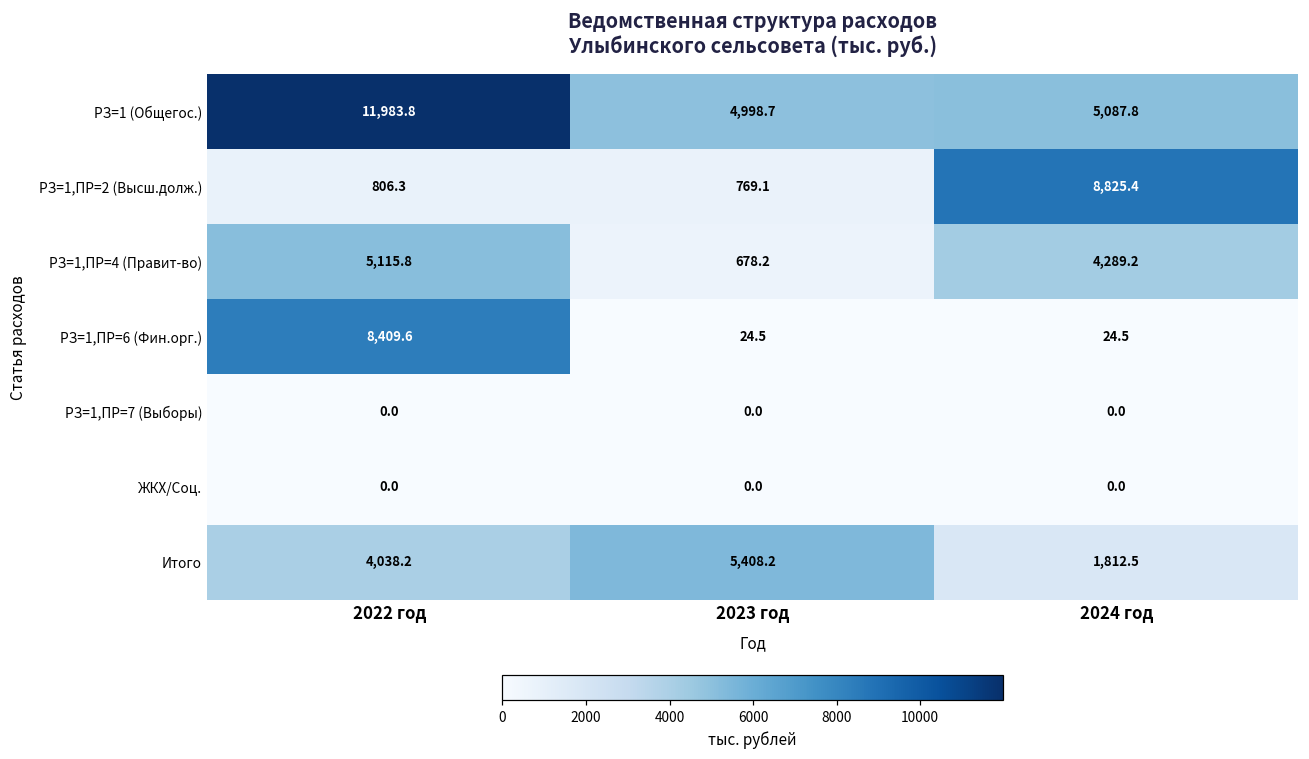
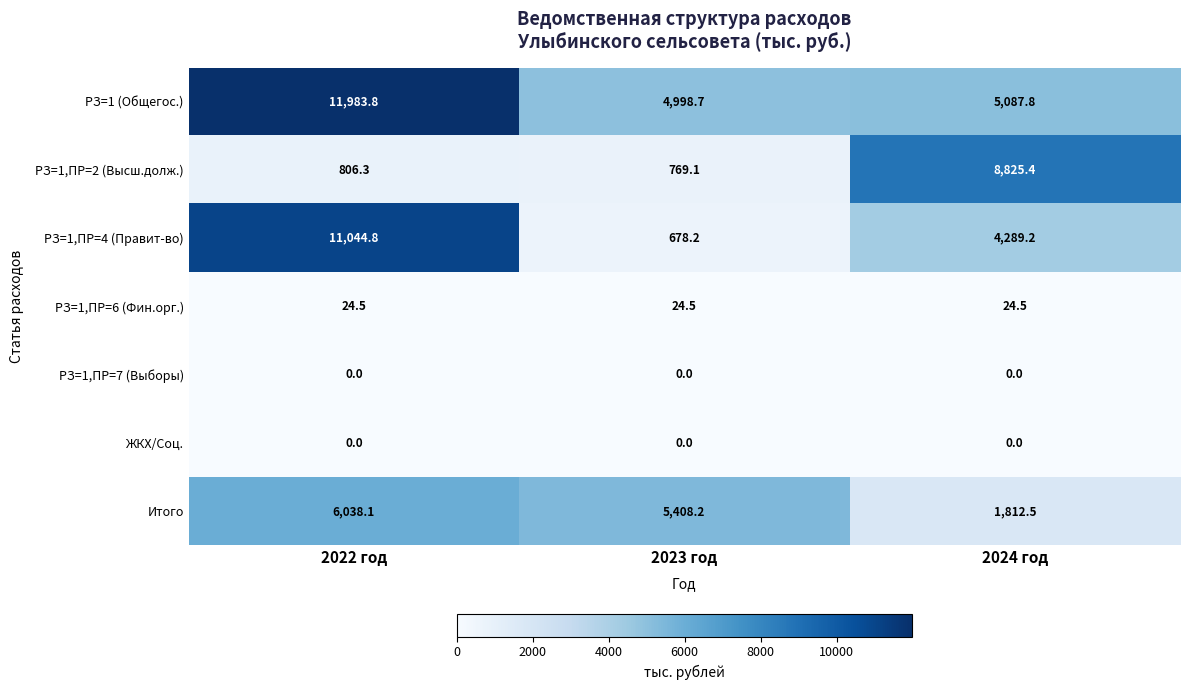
  {
    "РЗ=1 (Общегос.)": {
      "2022 год": "11,983.8",
      "2023 год": "4,998.7",
      "2024 год": "5,087.8"
    },
    "РЗ=1,ПР=2 (Высш.долж.)": {
      "2022 год": "806.3",
      "2023 год": "769.1",
      "2024 год": "8,825.4"
    },
    "РЗ=1,ПР=4 (Правит-во)": {
-     "2022 год": "5,115.8",
+     "2022 год": "11,044.8",
      "2023 год": "678.2",
      "2024 год": "4,289.2"
    },
    "РЗ=1,ПР=6 (Фин.орг.)": {
-     "2022 год": "8,409.6",
+     "2022 год": "24.5",
      "2023 год": "24.5",
      "2024 год": "24.5"
    },
    "РЗ=1,ПР=7 (Выборы)": {
      "2022 год": "0.0",
      "2023 год": "0.0",
      "2024 год": "0.0"
    },
    "ЖКХ/Соц.": {
      "2022 год": "0.0",
      "2023 год": "0.0",
      "2024 год": "0.0"
    },
    "Итого": {
-     "2022 год": "4,038.2",
+     "2022 год": "6,038.1",
      "2023 год": "5,408.2",
      "2024 год": "1,812.5"
    }
  }
